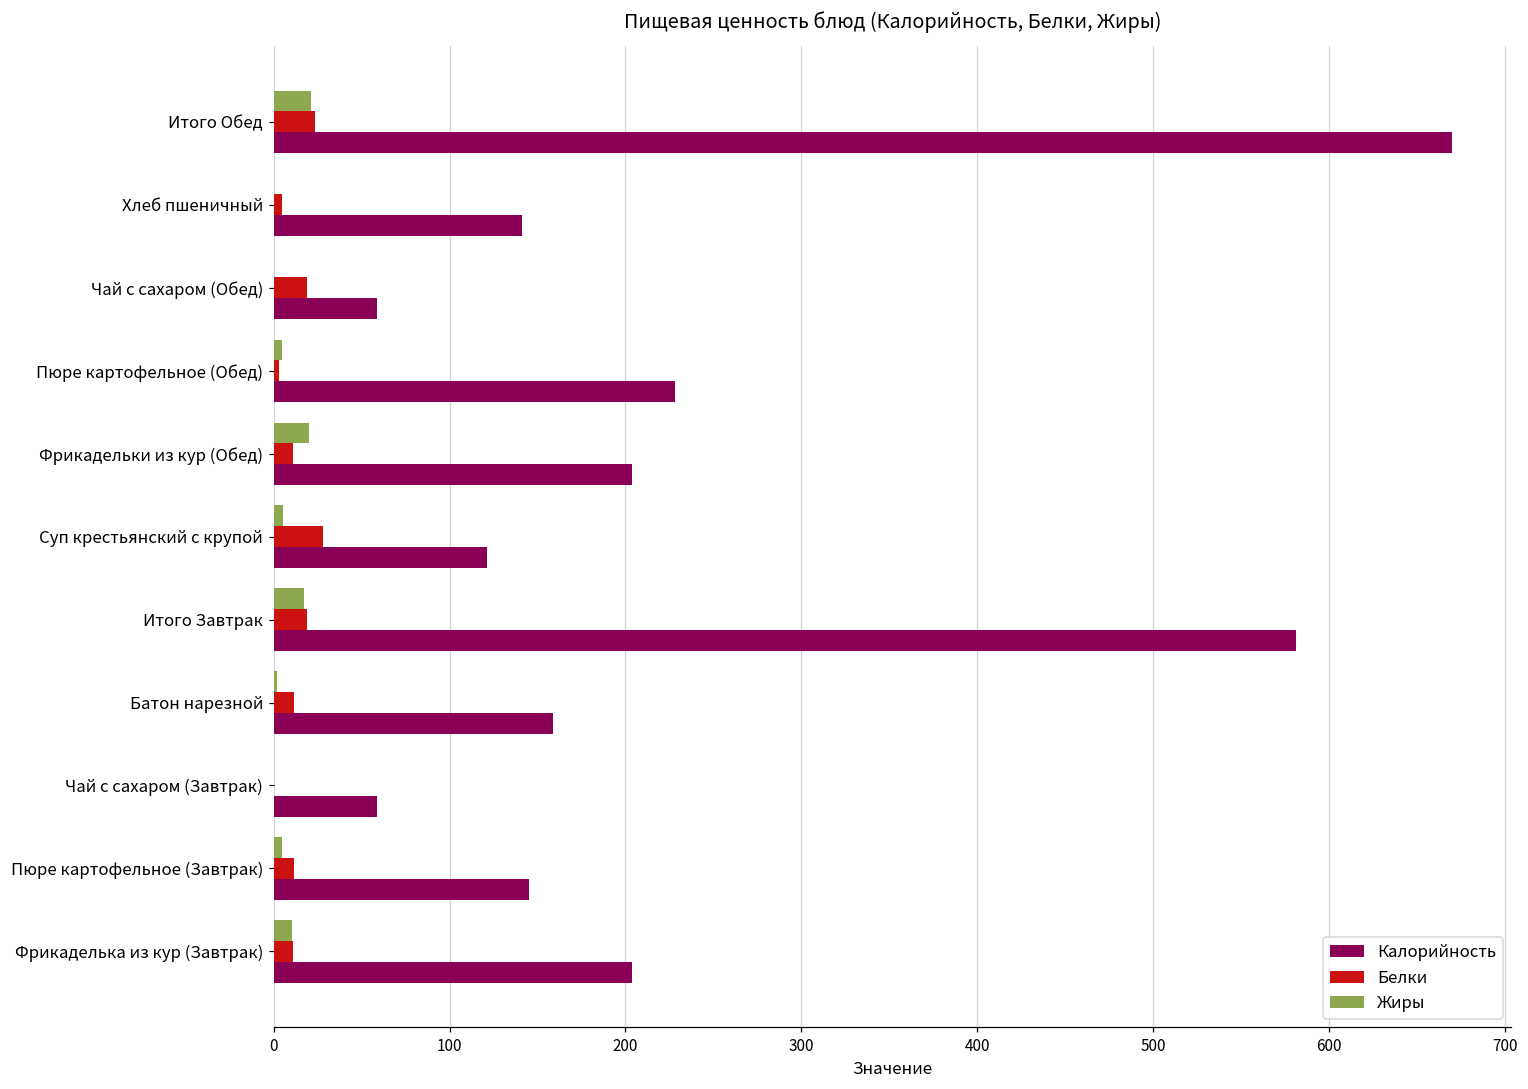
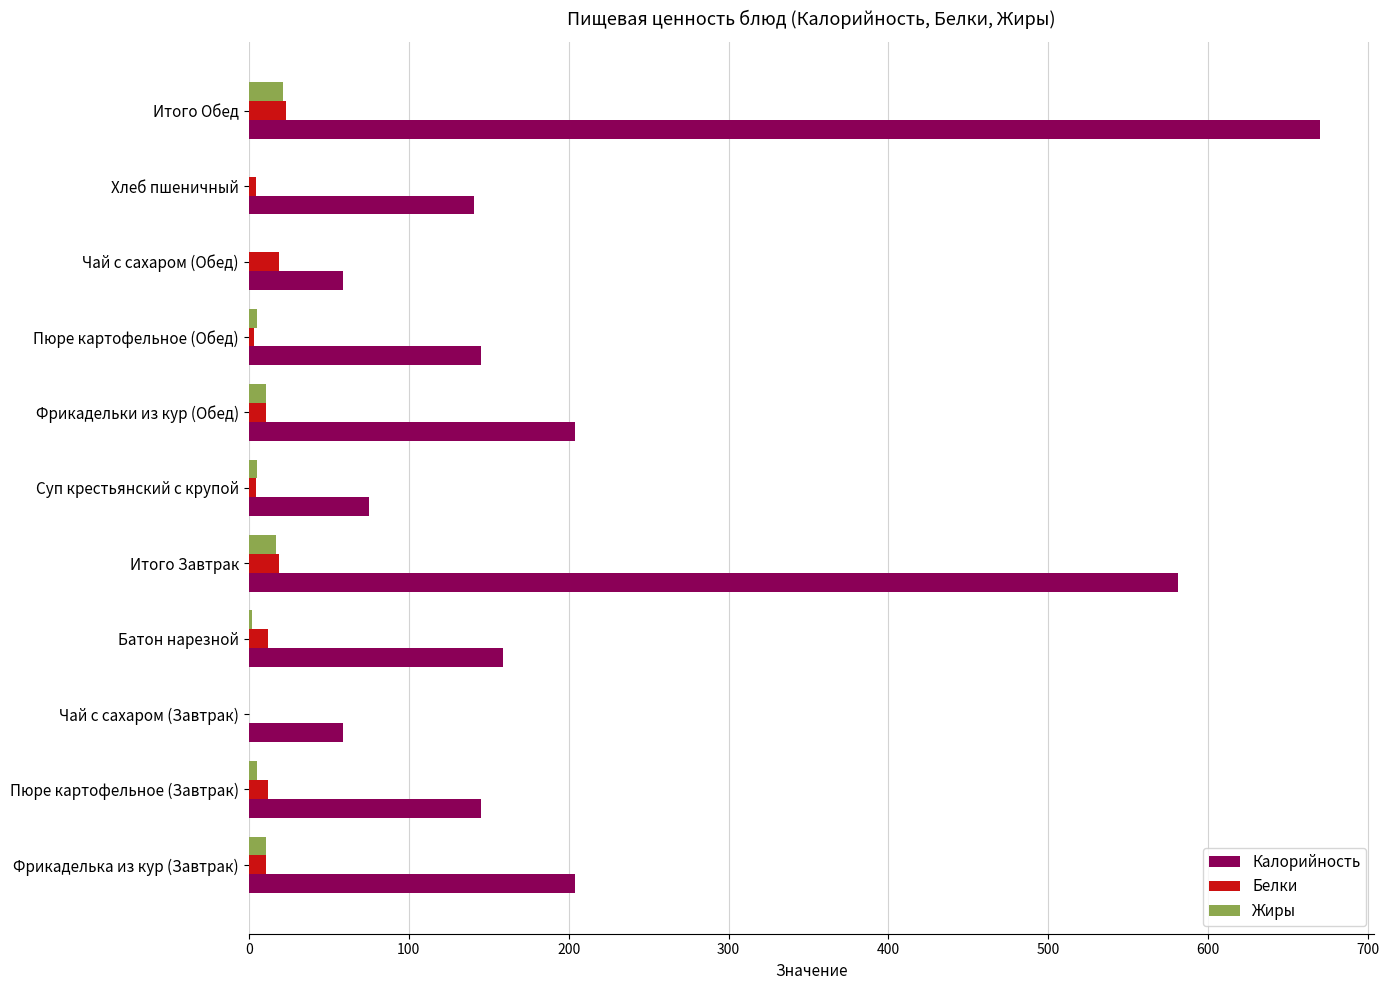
  {
    "Калорийность": {
      "Итого Обед": 670,
      "Хлеб пшеничный": 141,
      "Чай с сахаром (Обед)": 59,
-     "Пюре картофельное (Обед)": 228,
+     "Пюре картофельное (Обед)": 145,
      "Фрикадельки из кур (Обед)": 204,
-     "Суп крестьянский с крупой": 121,
+     "Суп крестьянский с крупой": 75,
      "Итого Завтрак": 581,
      "Батон нарезной": 159,
      "Чай с сахаром (Завтрак)": 59,
      "Пюре картофельное (Завтрак)": 145,
      "Фрикаделька из кур (Завтрак)": 204
    },
    "Белки": {
      "Итого Обед": 23,
      "Хлеб пшеничный": 5,
      "Чай с сахаром (Обед)": 19,
      "Пюре картофельное (Обед)": 3,
      "Фрикадельки из кур (Обед)": 11,
-     "Суп крестьянский с крупой": 28,
+     "Суп крестьянский с крупой": 5,
      "Итого Завтрак": 19,
      "Батон нарезной": 12,
      "Пюре картофельное (Завтрак)": 12,
      "Фрикаделька из кур (Завтрак)": 11
    },
    "Жиры": {
      "Итого Обед": 21,
      "Чай с сахаром (Обед)": 0,
      "Пюре картофельное (Обед)": 5,
-     "Фрикадельки из кур (Обед)": 20,
+     "Фрикадельки из кур (Обед)": 11,
      "Суп крестьянский с крупой": 5,
      "Итого Завтрак": 17,
      "Батон нарезной": 2,
      "Чай с сахаром (Завтрак)": 0,
      "Пюре картофельное (Завтрак)": 5,
      "Фрикаделька из кур (Завтрак)": 11
    }
  }
